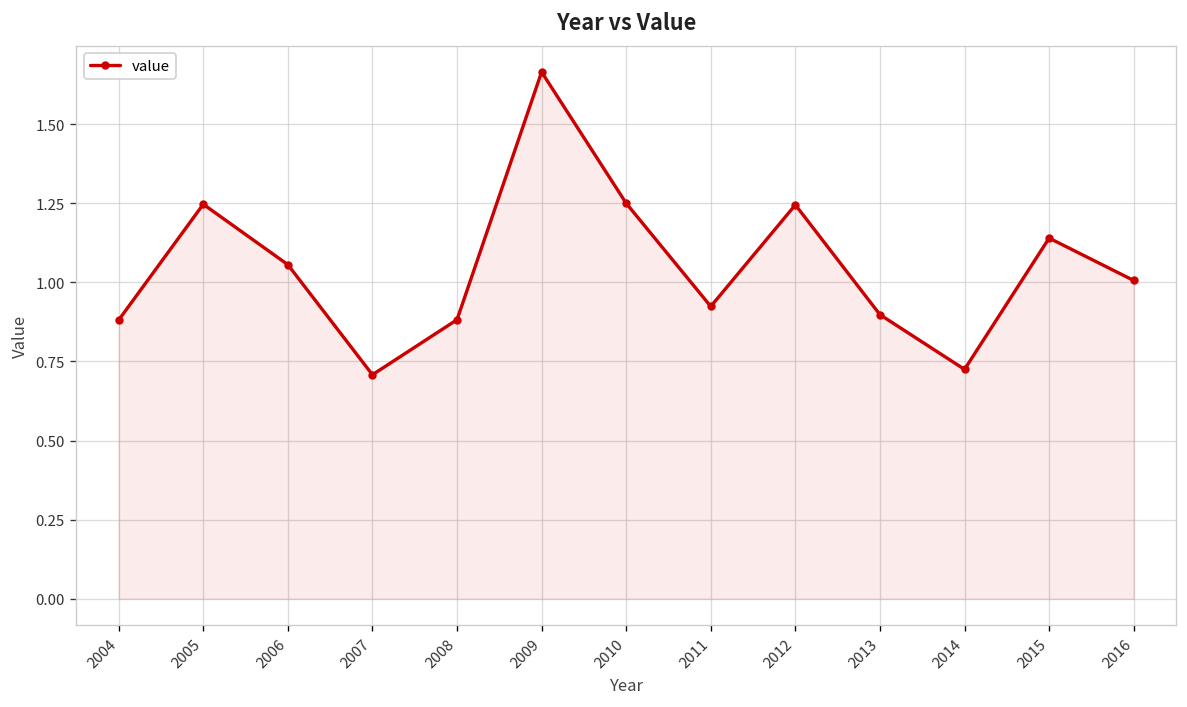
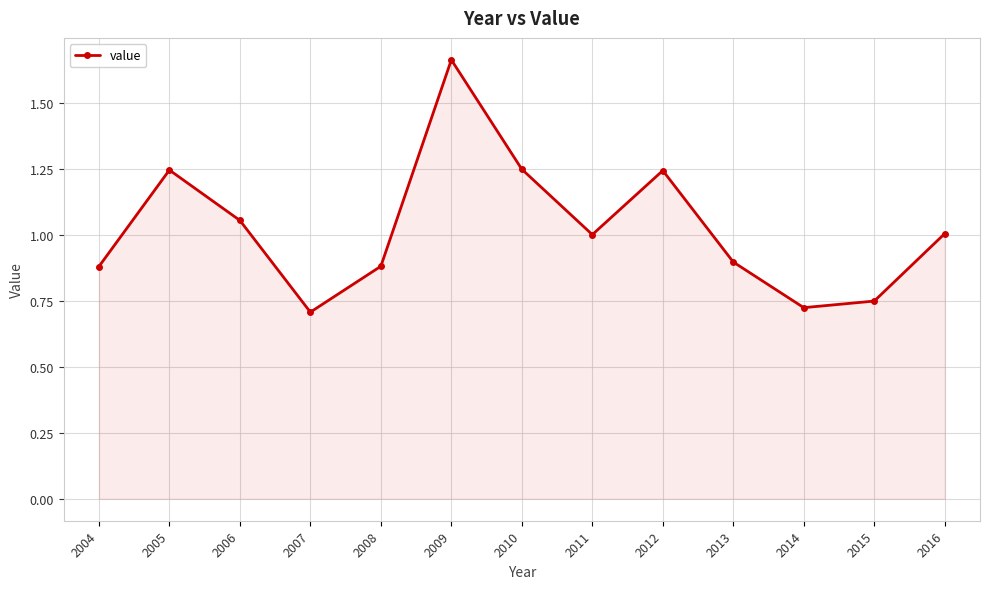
  {
    "2004": 0.88,
    "2005": 1.25,
    "2006": 1.06,
    "2007": 0.71,
    "2008": 0.88,
    "2009": 1.67,
    "2010": 1.25,
-   "2011": 0.92,
+   "2011": 1.00,
    "2012": 1.25,
    "2013": 0.90,
    "2014": 0.73,
-   "2015": 1.14,
+   "2015": 0.75,
    "2016": 1.01
  }
